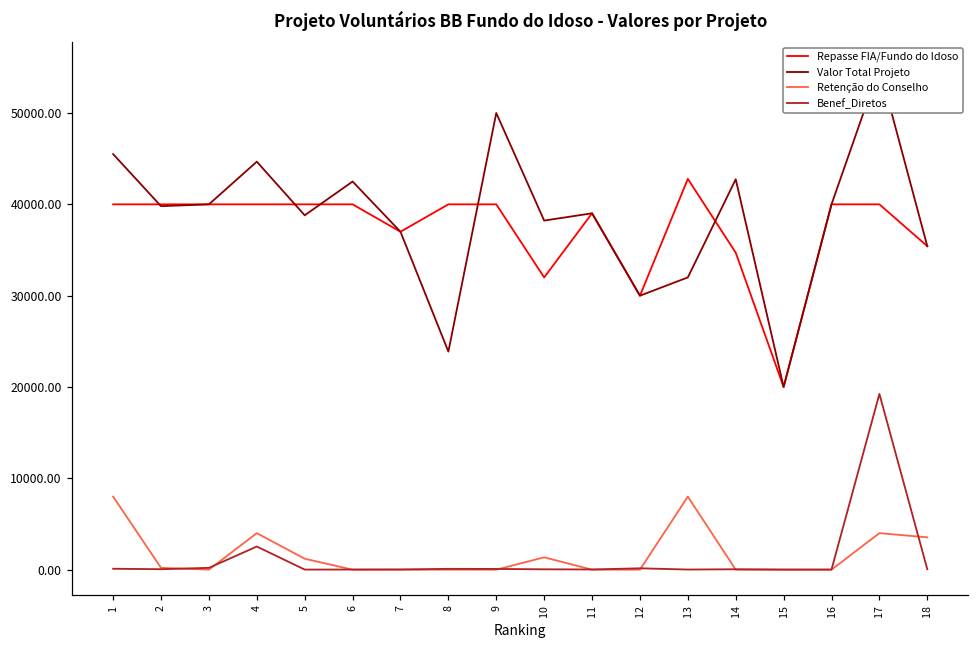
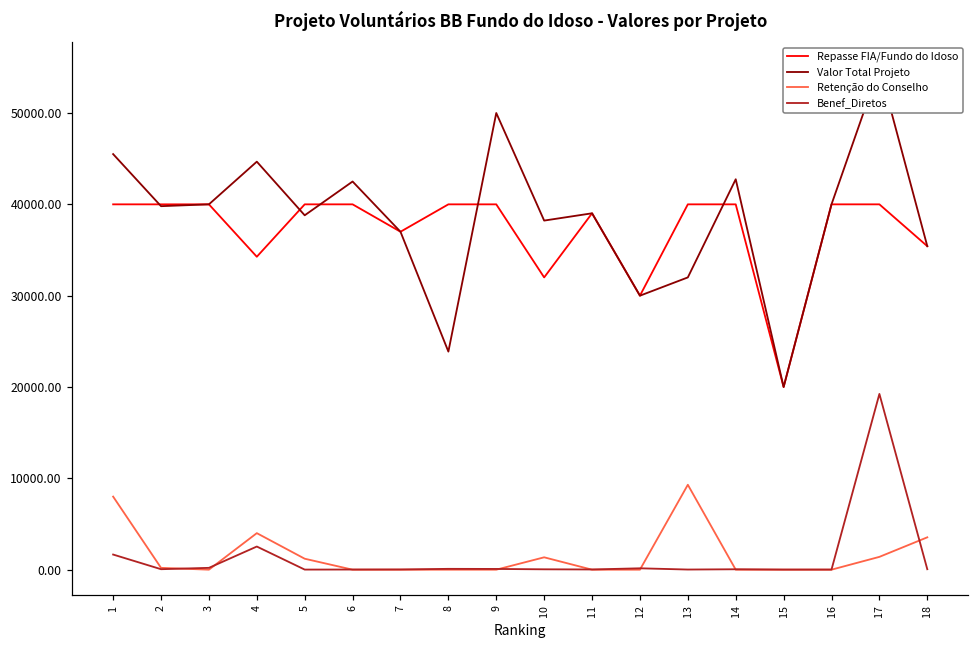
  {
    "Repasse FIA/Fundo do Idoso": {
      "1": 40000,
-     "4": 40000,
+     "4": 34000,
      "5": 40000,
      "6": 40000,
      "8": 40000,
      "9": 40000,
      "10": 32000,
-     "13": 43000,
-     "14": 35000,
+     "13": 40000,
+     "14": 40000,
      "17": 40000
    },
    "Valor Total Projeto": {
      "1": 46000,
      "4": 45000,
      "5": 39000,
      "6": 43000,
      "8": 24000,
      "9": 50000,
      "10": 38000,
      "13": 32000,
      "14": 43000
    },
    "Retenção do Conselho": {
      "1": 8000,
      "4": 4000,
      "5": 1000,
      "10": 1000,
-     "13": 8000,
-     "17": 4000,
+     "13": 9000,
+     "17": 1000,
      "18": 4000
    },
    "Benef_Diretos": {
-     "1": 0,
+     "1": 2000,
      "4": 3000,
      "5": 0,
      "10": 0,
      "13": 0,
      "17": 19000,
      "18": 0
    }
  }
